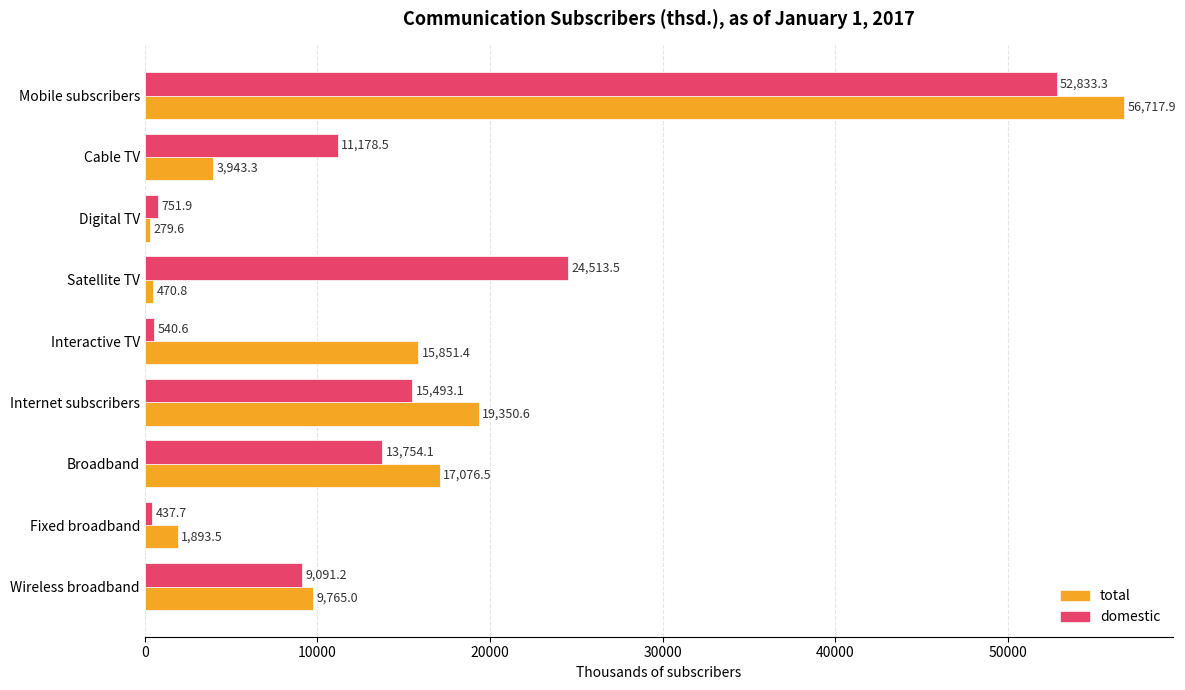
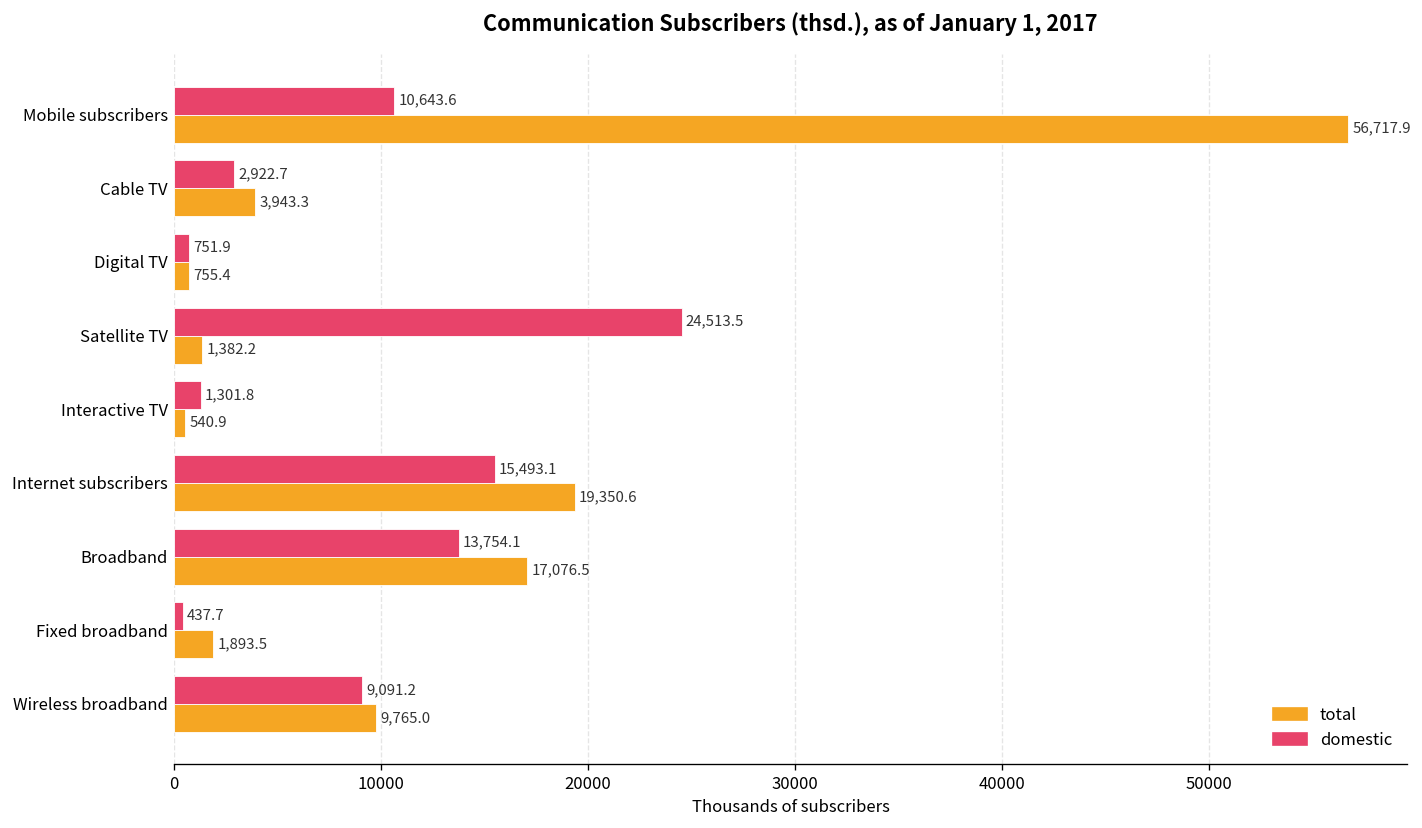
  {
    "total": {
      "Mobile subscribers": "56,717.9",
      "Cable TV": "3,943.3",
-     "Digital TV": "279.6",
-     "Satellite TV": "470.8",
-     "Interactive TV": "15,851.4",
+     "Digital TV": "755.4",
+     "Satellite TV": "1,382.2",
+     "Interactive TV": "540.9",
      "Internet subscribers": "19,350.6",
      "Broadband": "17,076.5",
      "Fixed broadband": "1,893.5",
      "Wireless broadband": "9,765.0"
    },
    "domestic": {
-     "Mobile subscribers": "52,833.3",
-     "Cable TV": "11,178.5",
+     "Mobile subscribers": "10,643.6",
+     "Cable TV": "2,922.7",
      "Digital TV": "751.9",
      "Satellite TV": "24,513.5",
-     "Interactive TV": "540.6",
+     "Interactive TV": "1,301.8",
      "Internet subscribers": "15,493.1",
      "Broadband": "13,754.1",
      "Fixed broadband": "437.7",
      "Wireless broadband": "9,091.2"
    }
  }
